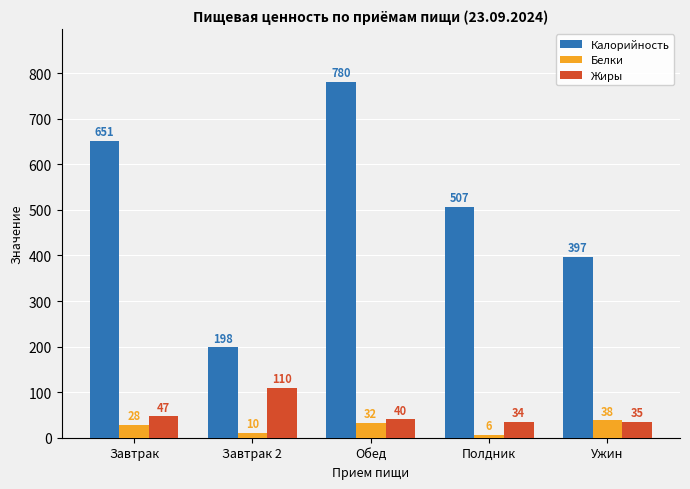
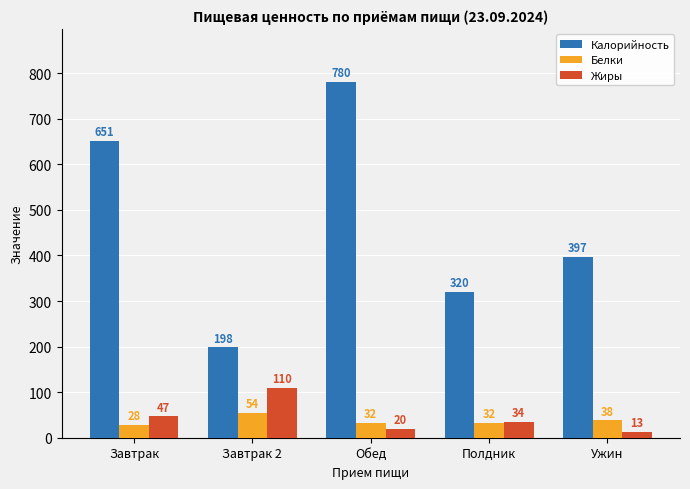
  {
    "Калорийность": {
      "Завтрак": 651,
      "Завтрак 2": 198,
      "Обед": 780,
-     "Полдник": 507,
+     "Полдник": 320,
      "Ужин": 397
    },
    "Белки": {
      "Завтрак": 28,
-     "Завтрак 2": 10,
+     "Завтрак 2": 54,
      "Обед": 32,
-     "Полдник": 6,
+     "Полдник": 32,
      "Ужин": 38
    },
    "Жиры": {
      "Завтрак": 47,
      "Завтрак 2": 110,
-     "Обед": 40,
+     "Обед": 20,
      "Полдник": 34,
-     "Ужин": 35
+     "Ужин": 13
    }
  }
